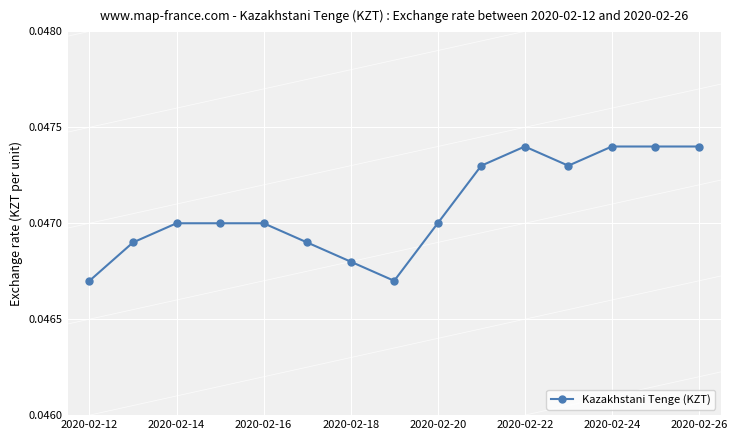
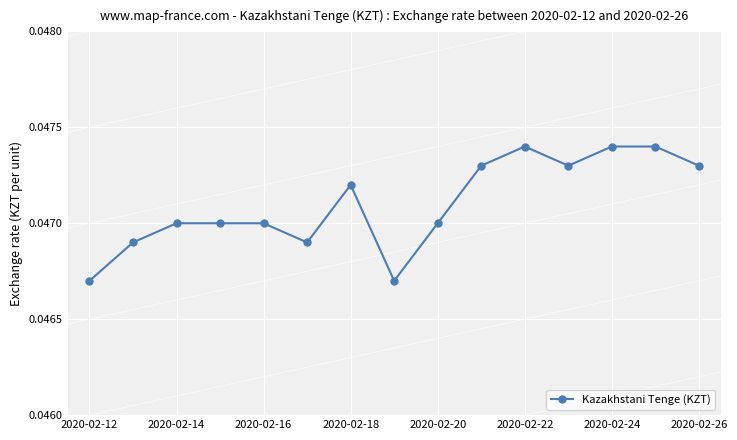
  {
    "2020-02-12": 0.0467,
    "2020-02-14": 0.0470,
    "2020-02-16": 0.0470,
-   "2020-02-18": 0.0468,
+   "2020-02-18": 0.0472,
    "2020-02-20": 0.0470,
    "2020-02-22": 0.0474,
    "2020-02-24": 0.0474,
-   "2020-02-26": 0.0474
+   "2020-02-26": 0.0473
  }
